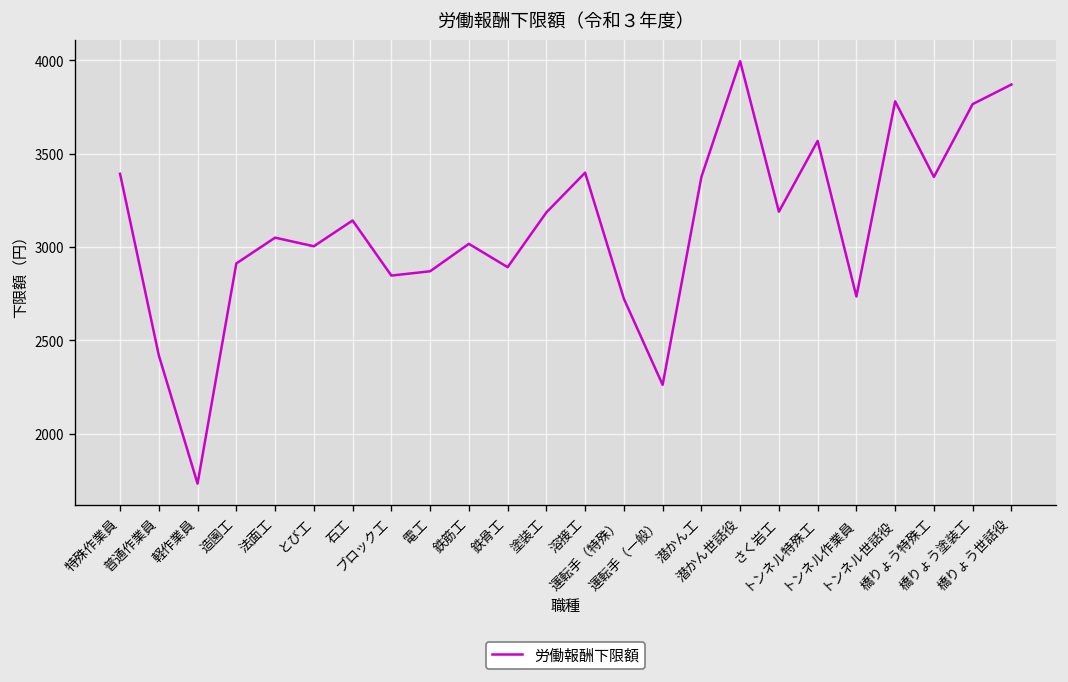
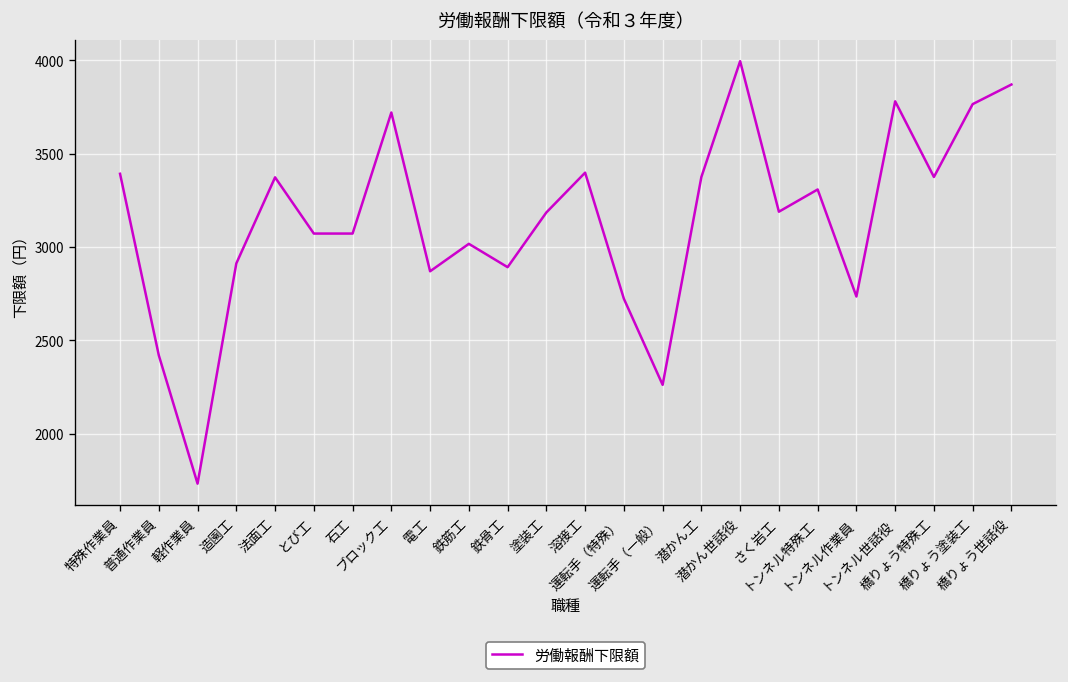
  {
    "特殊作業員": 3390,
    "普通作業員": 2420,
    "軽作業員": 1730,
    "造園工": 2910,
-   "法面工": 3050,
-   "とび工": 3000,
-   "石工": 3140,
-   "ブロック工": 2850,
+   "法面工": 3370,
+   "とび工": 3070,
+   "石工": 3070,
+   "ブロック工": 3720,
    "電工": 2870,
    "鉄筋工": 3020,
    "鉄骨工": 2890,
    "塗装工": 3190,
    "溶接工": 3400,
    "運転手（特殊）": 2720,
    "運転手（一般）": 2260,
    "潜かん工": 3380,
    "潜かん世話役": 4000,
    "さく岩工": 3190,
-   "トンネル特殊工": 3570,
+   "トンネル特殊工": 3310,
    "トンネル作業員": 2740,
    "トンネル世話役": 3780,
    "橋りょう特殊工": 3380,
    "橋りょう塗装工": 3770,
    "橋りょう世話役": 3870
  }
